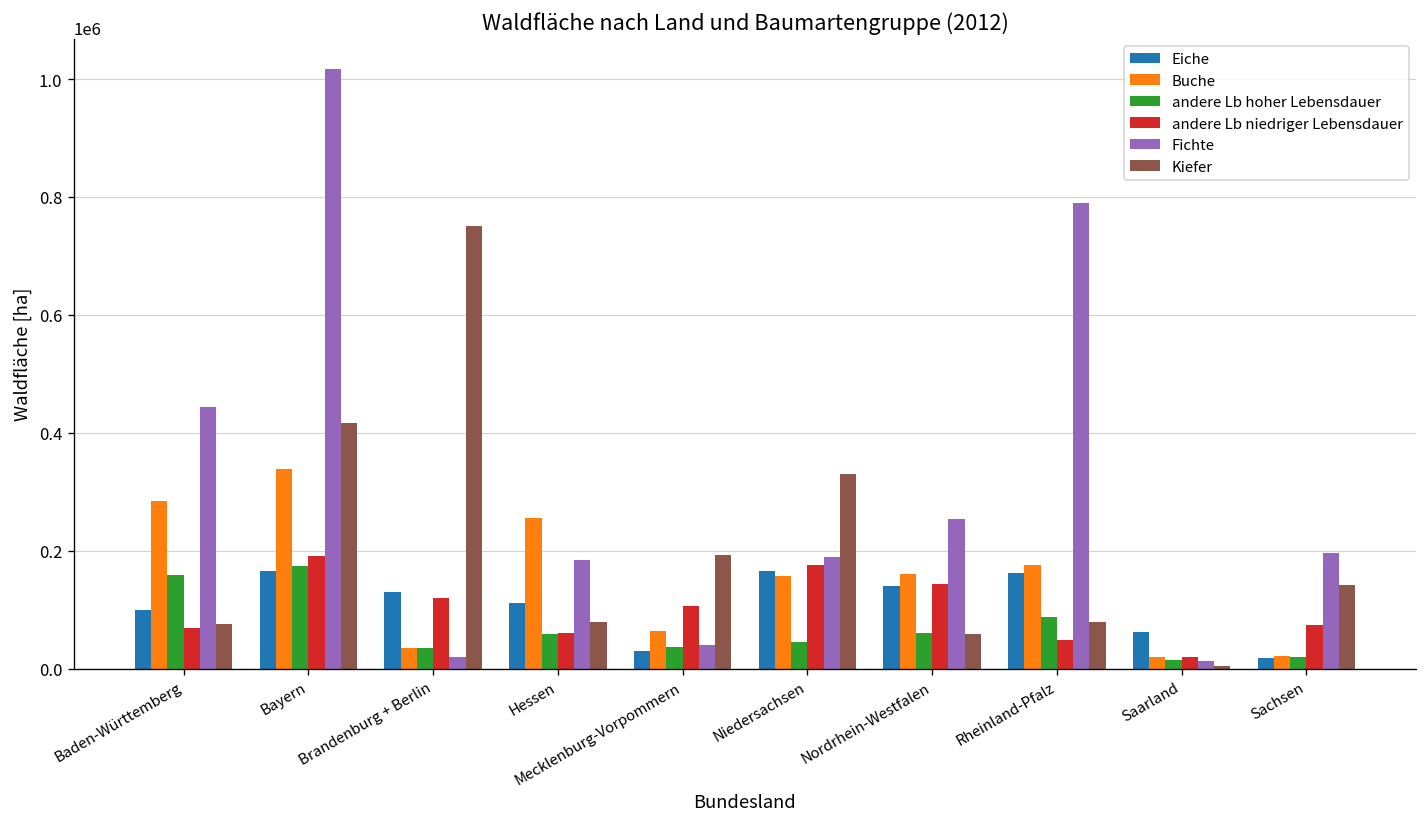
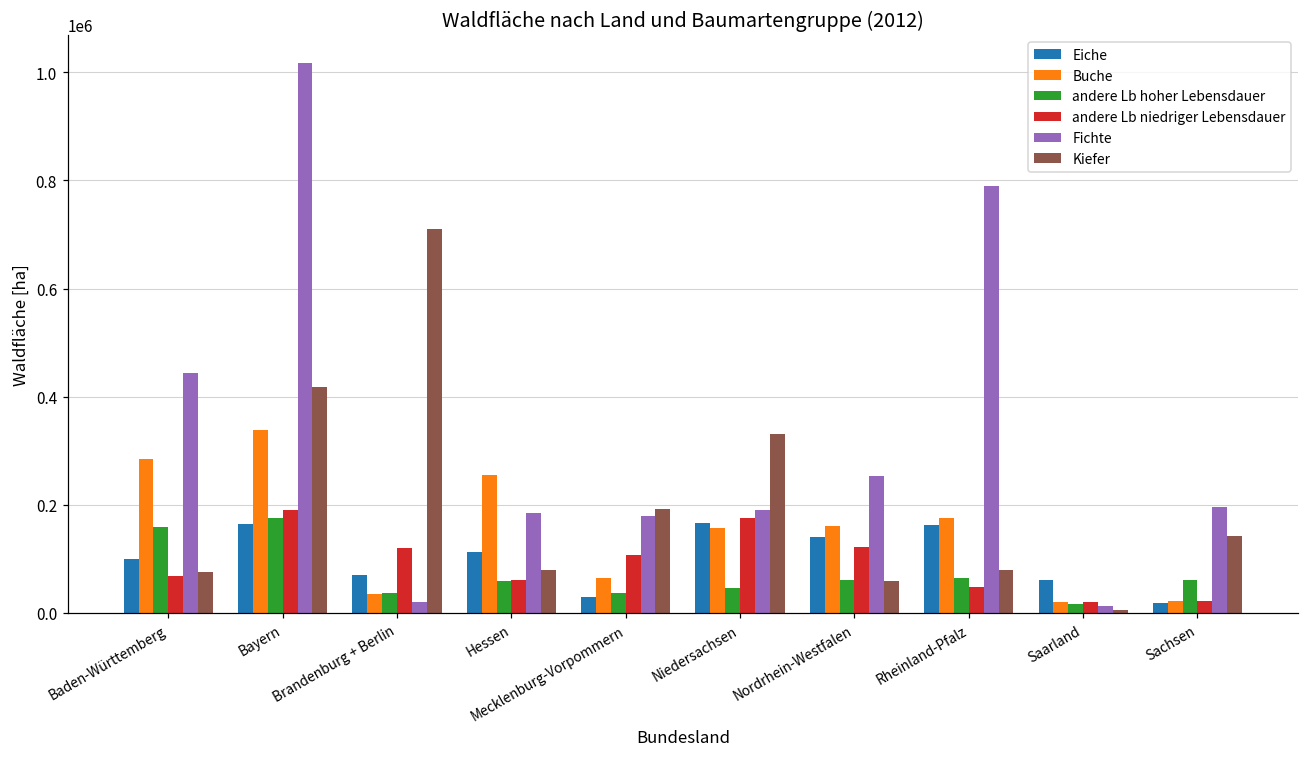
  {
    "Eiche": {
      "Baden-Württemberg": 100000,
      "Bayern": 170000,
-     "Brandenburg + Berlin": 130000,
+     "Brandenburg + Berlin": 70000,
      "Hessen": 110000,
      "Mecklenburg-Vorpommern": 30000,
      "Niedersachsen": 170000,
      "Nordrhein-Westfalen": 140000,
      "Rheinland-Pfalz": 160000,
      "Saarland": 60000,
      "Sachsen": 20000
    },
    "Buche": {
      "Baden-Württemberg": 280000,
      "Bayern": 340000,
      "Brandenburg + Berlin": 40000,
      "Hessen": 250000,
      "Mecklenburg-Vorpommern": 60000,
      "Niedersachsen": 160000,
      "Nordrhein-Westfalen": 160000,
      "Rheinland-Pfalz": 180000,
      "Saarland": 20000,
      "Sachsen": 20000
    },
    "andere Lb hoher Lebensdauer": {
      "Baden-Württemberg": 160000,
      "Bayern": 170000,
      "Brandenburg + Berlin": 40000,
      "Hessen": 60000,
      "Mecklenburg-Vorpommern": 40000,
      "Niedersachsen": 50000,
      "Nordrhein-Westfalen": 60000,
-     "Rheinland-Pfalz": 90000,
+     "Rheinland-Pfalz": 60000,
      "Saarland": 20000,
-     "Sachsen": 20000
+     "Sachsen": 60000
    },
    "andere Lb niedriger Lebensdauer": {
      "Baden-Württemberg": 70000,
      "Bayern": 190000,
      "Brandenburg + Berlin": 120000,
      "Hessen": 60000,
      "Mecklenburg-Vorpommern": 110000,
      "Niedersachsen": 180000,
-     "Nordrhein-Westfalen": 140000,
+     "Nordrhein-Westfalen": 120000,
      "Rheinland-Pfalz": 50000,
      "Saarland": 20000,
-     "Sachsen": 70000
+     "Sachsen": 20000
    },
    "Fichte": {
      "Baden-Württemberg": 440000,
      "Bayern": 1020000,
      "Brandenburg + Berlin": 20000,
      "Hessen": 180000,
-     "Mecklenburg-Vorpommern": 40000,
+     "Mecklenburg-Vorpommern": 180000,
      "Niedersachsen": 190000,
      "Nordrhein-Westfalen": 250000,
      "Rheinland-Pfalz": 790000,
      "Saarland": 10000,
      "Sachsen": 200000
    },
    "Kiefer": {
      "Baden-Württemberg": 80000,
      "Bayern": 420000,
-     "Brandenburg + Berlin": 750000,
+     "Brandenburg + Berlin": 710000,
      "Hessen": 80000,
      "Mecklenburg-Vorpommern": 190000,
      "Niedersachsen": 330000,
      "Nordrhein-Westfalen": 60000,
      "Rheinland-Pfalz": 80000,
      "Saarland": 10000,
      "Sachsen": 140000
    }
  }
